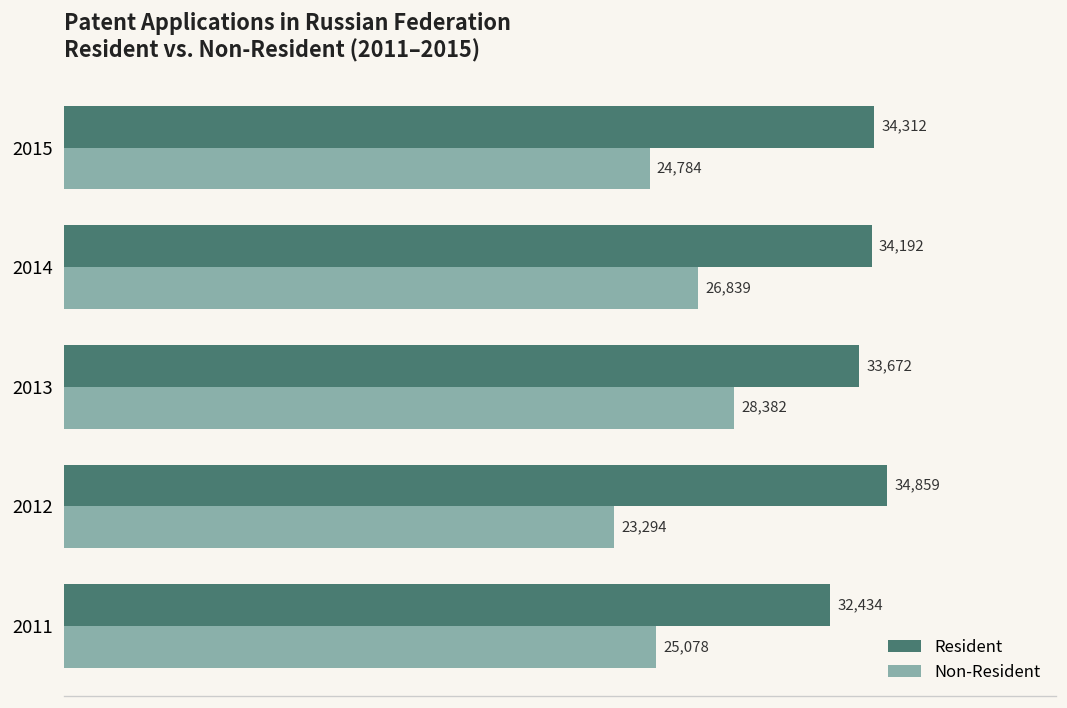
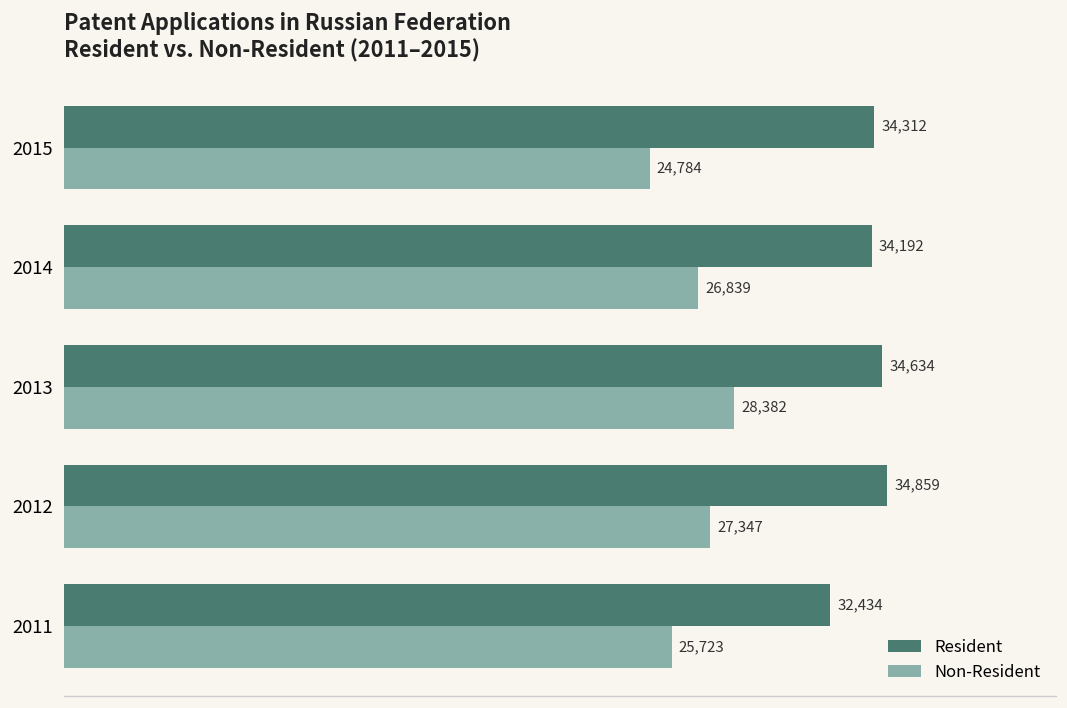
  {
    "Resident": {
      "2015": "34,312",
      "2014": "34,192",
-     "2013": "33,672",
+     "2013": "34,634",
      "2012": "34,859",
      "2011": "32,434"
    },
    "Non-Resident": {
      "2015": "24,784",
      "2014": "26,839",
      "2013": "28,382",
-     "2012": "23,294",
-     "2011": "25,078"
+     "2012": "27,347",
+     "2011": "25,723"
    }
  }
